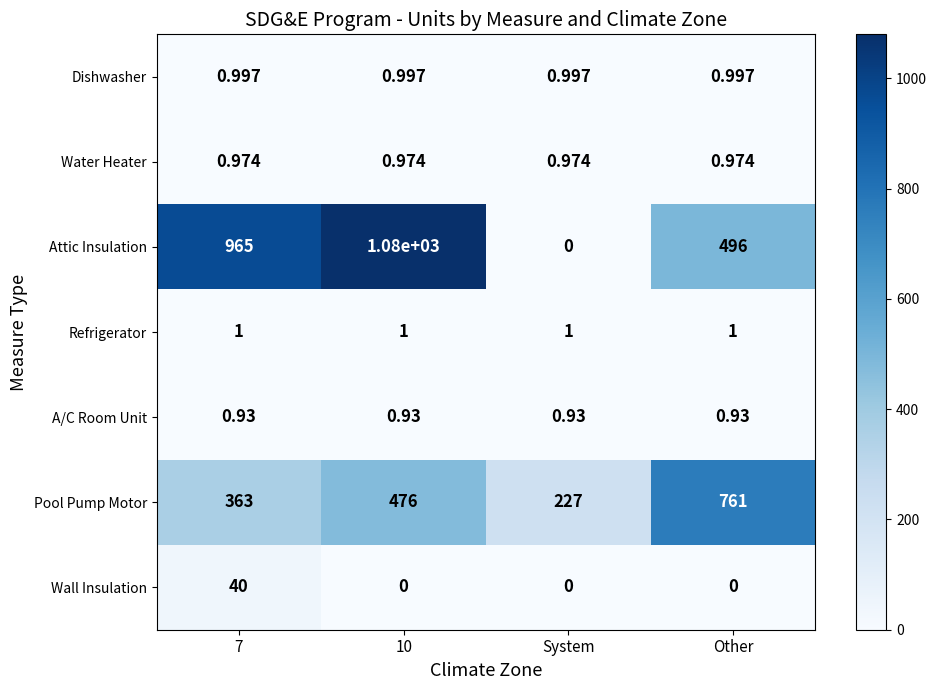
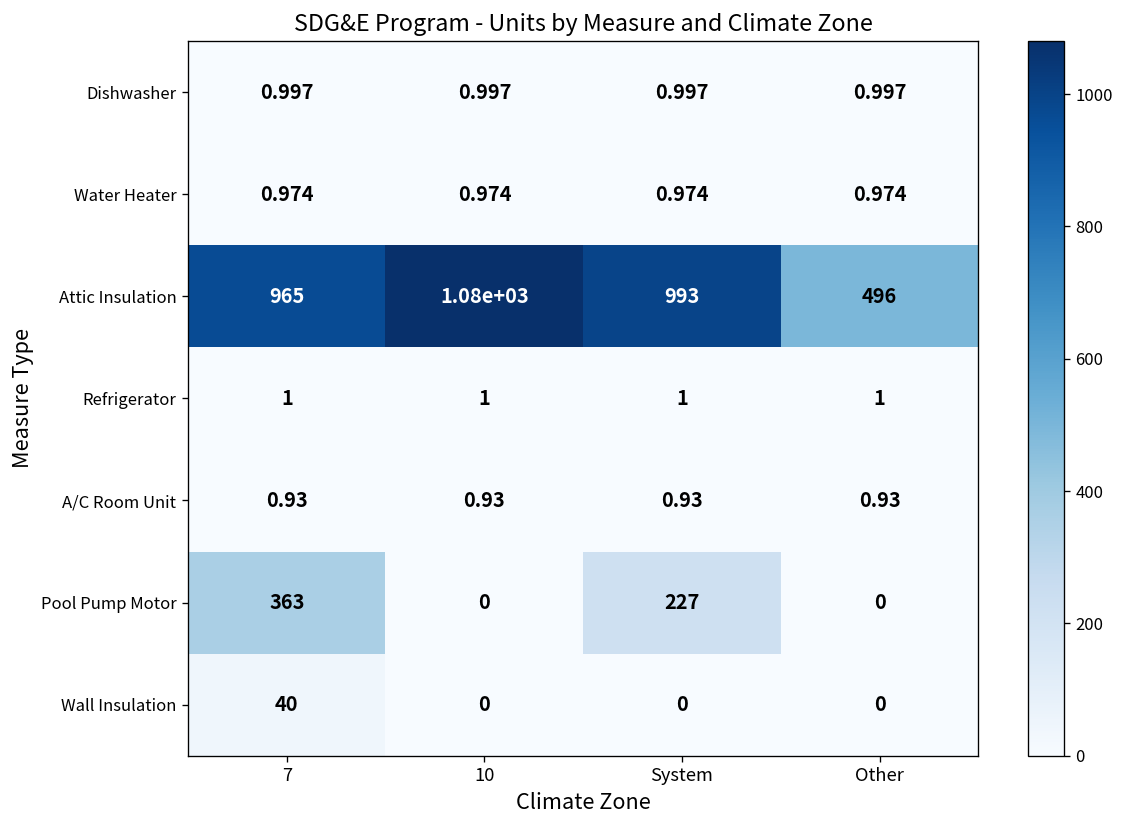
  {
    "Dishwasher": {
      "7": "0.997",
      "10": "0.997",
      "System": "0.997",
      "Other": "0.997"
    },
    "Water Heater": {
      "7": "0.974",
      "10": "0.974",
      "System": "0.974",
      "Other": "0.974"
    },
    "Attic Insulation": {
      "7": "965",
      "10": "1.08e+03",
-     "System": "0",
+     "System": "993",
      "Other": "496"
    },
    "Refrigerator": {
      "7": "1",
      "10": "1",
      "System": "1",
      "Other": "1"
    },
    "A/C Room Unit": {
      "7": "0.93",
      "10": "0.93",
      "System": "0.93",
      "Other": "0.93"
    },
    "Pool Pump Motor": {
      "7": "363",
-     "10": "476",
+     "10": "0",
      "System": "227",
-     "Other": "761"
+     "Other": "0"
    },
    "Wall Insulation": {
      "7": "40",
      "10": "0",
      "System": "0",
      "Other": "0"
    }
  }
